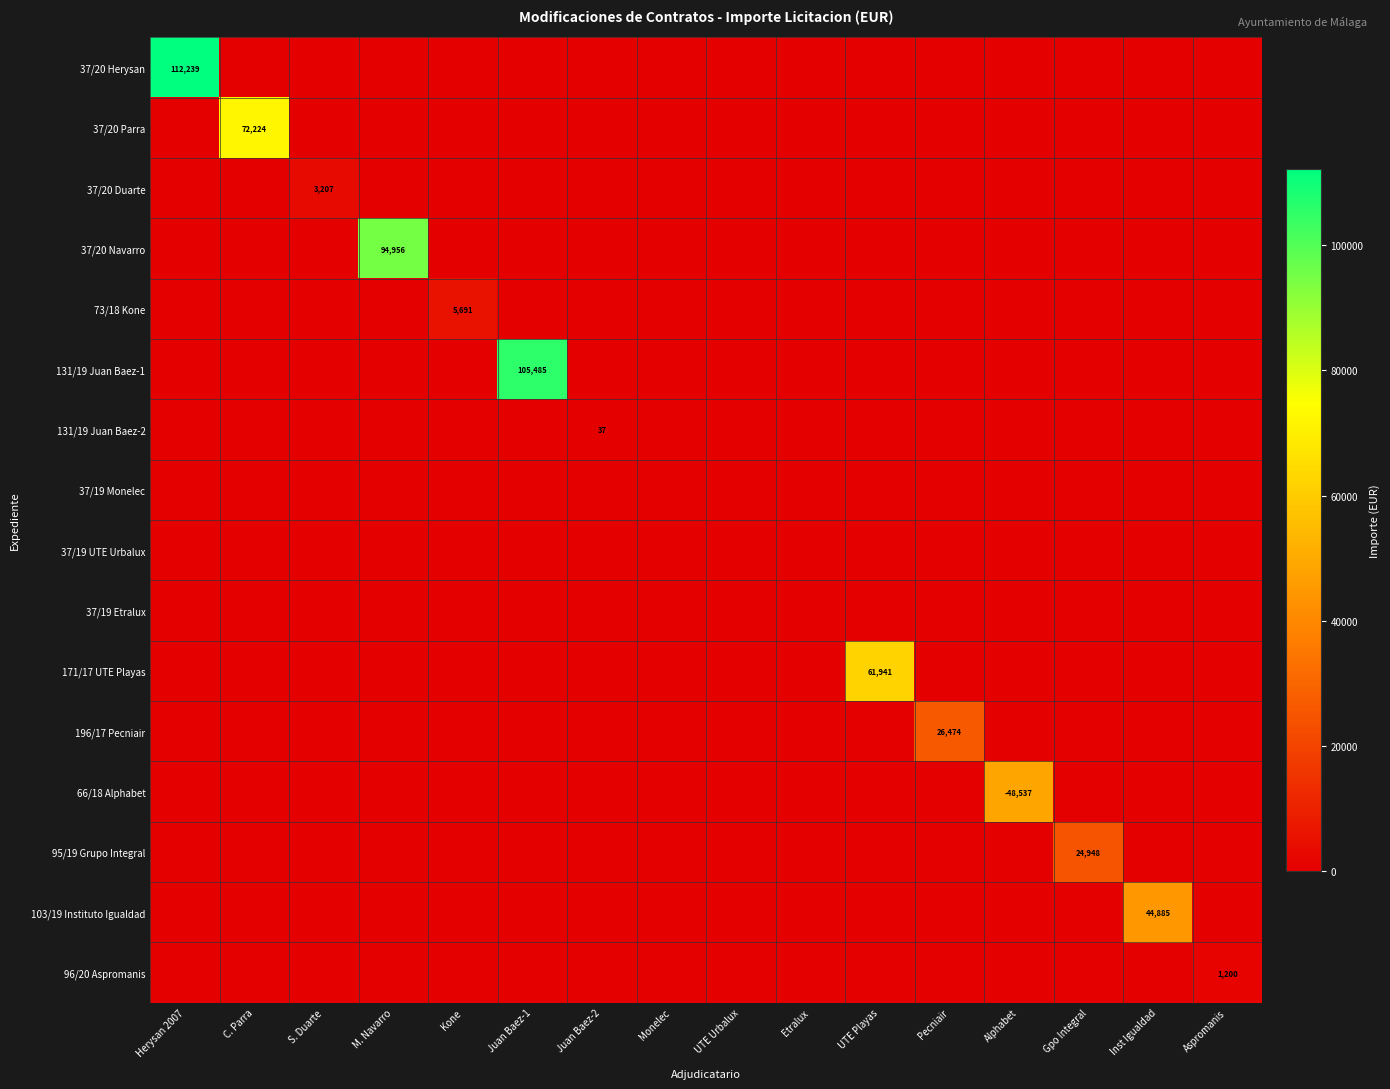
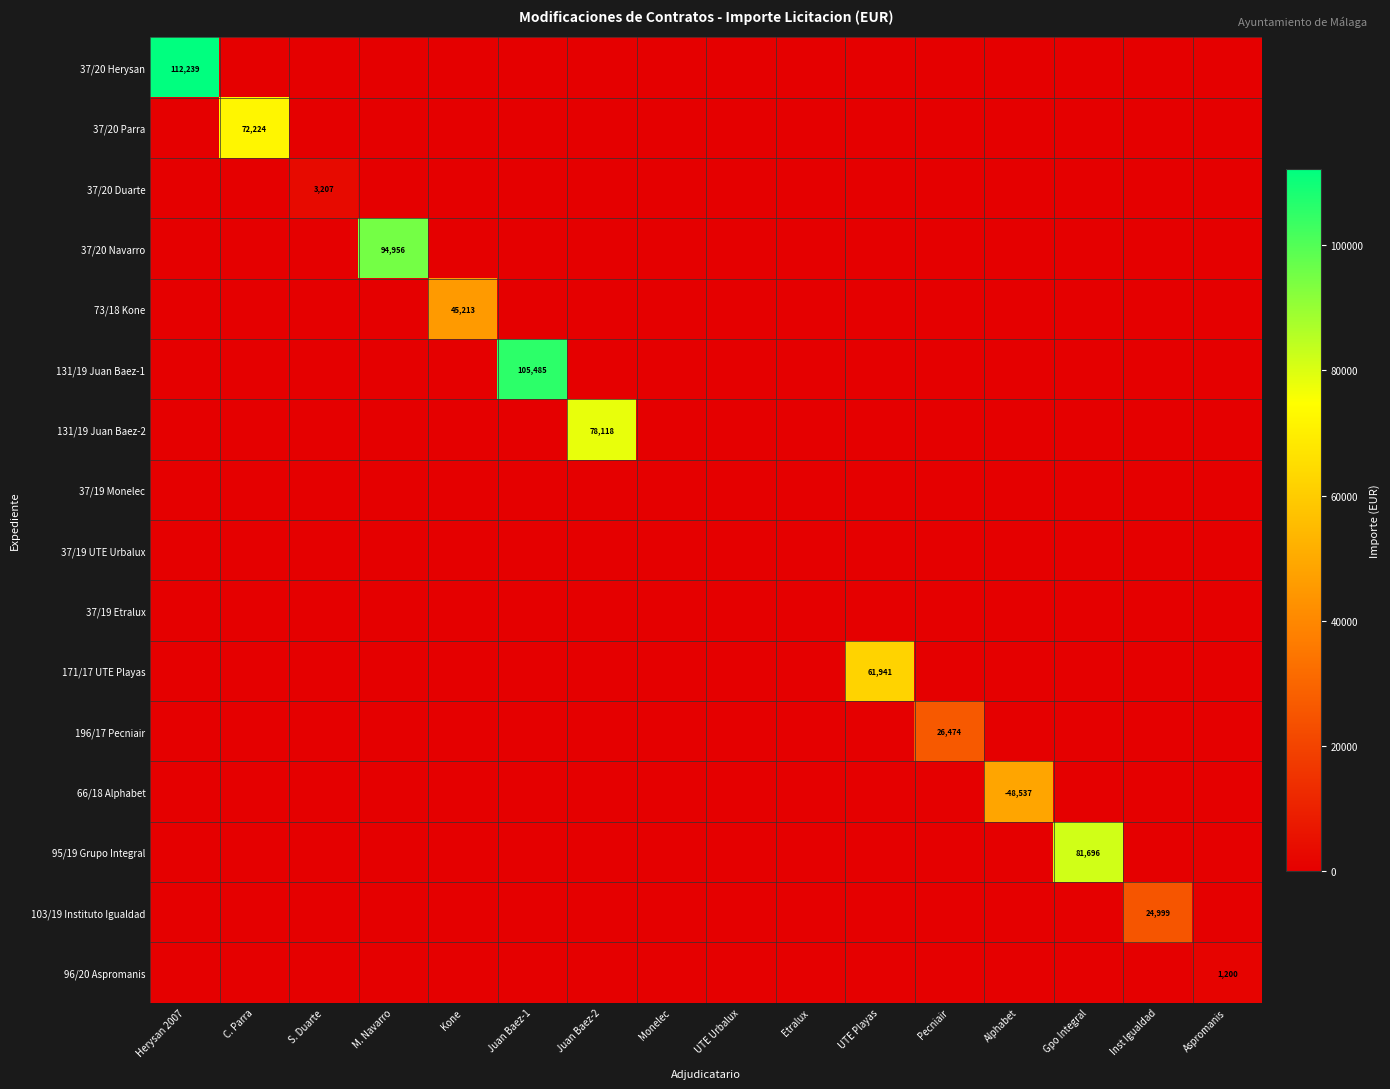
  {
    "37/20 Herysan": {
      "Herysan 2007": "112,239"
    },
    "37/20 Parra": {
      "C. Parra": "72,224"
    },
    "37/20 Duarte": {
      "S. Duarte": "3,207"
    },
    "37/20 Navarro": {
      "M. Navarro": "94,956"
    },
    "73/18 Kone": {
-     "Kone": "5,691"
+     "Kone": "45,213"
    },
    "131/19 Juan Baez-1": {
      "Juan Baez-1": "105,485"
    },
    "131/19 Juan Baez-2": {
-     "Juan Baez-2": "37"
+     "Juan Baez-2": "78,118"
    },
    "171/17 UTE Playas": {
      "UTE Playas": "61,941"
    },
    "196/17 Pecniair": {
      "Pecniair": "26,474"
    },
    "66/18 Alphabet": {
      "Alphabet": "-48,537"
    },
    "95/19 Grupo Integral": {
-     "Gpo Integral": "24,948"
+     "Gpo Integral": "81,696"
    },
    "103/19 Instituto Igualdad": {
-     "Inst Igualdad": "44,885"
+     "Inst Igualdad": "24,999"
    },
    "96/20 Aspromanis": {
      "Aspromanis": "1,200"
    }
  }
